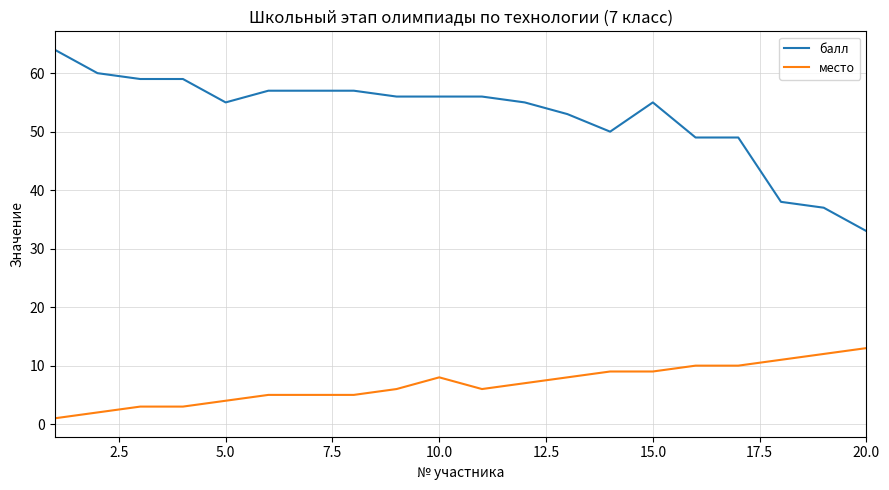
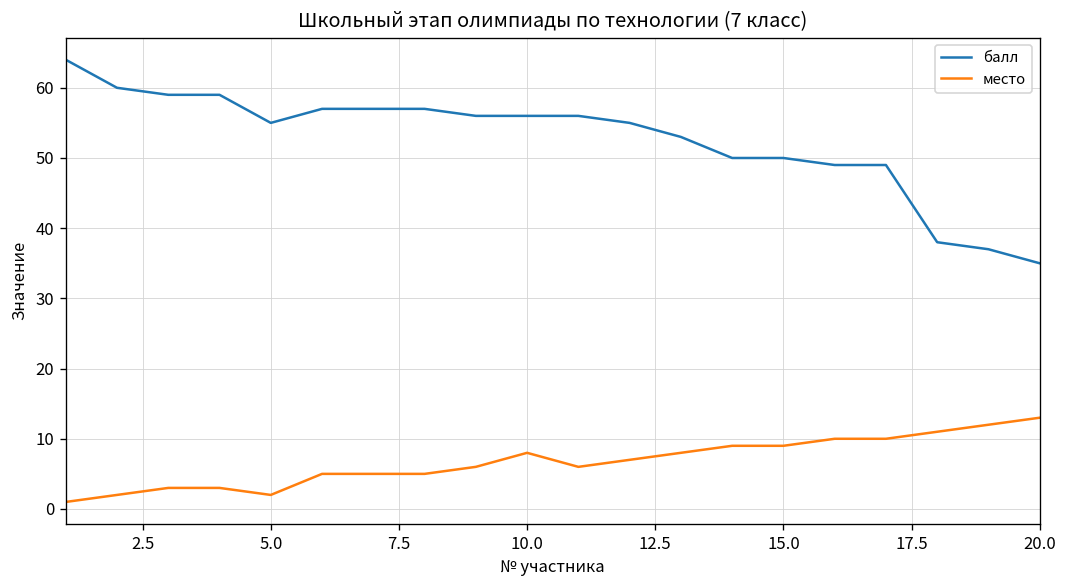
  {
    "балл": {
      "5.0": 55,
      "10.0": 56,
-     "15.0": 55,
-     "20.0": 33
+     "15.0": 50,
+     "20.0": 35
    },
    "место": {
-     "5.0": 4,
+     "5.0": 2,
      "10.0": 8,
      "15.0": 9,
      "20.0": 13
    }
  }
